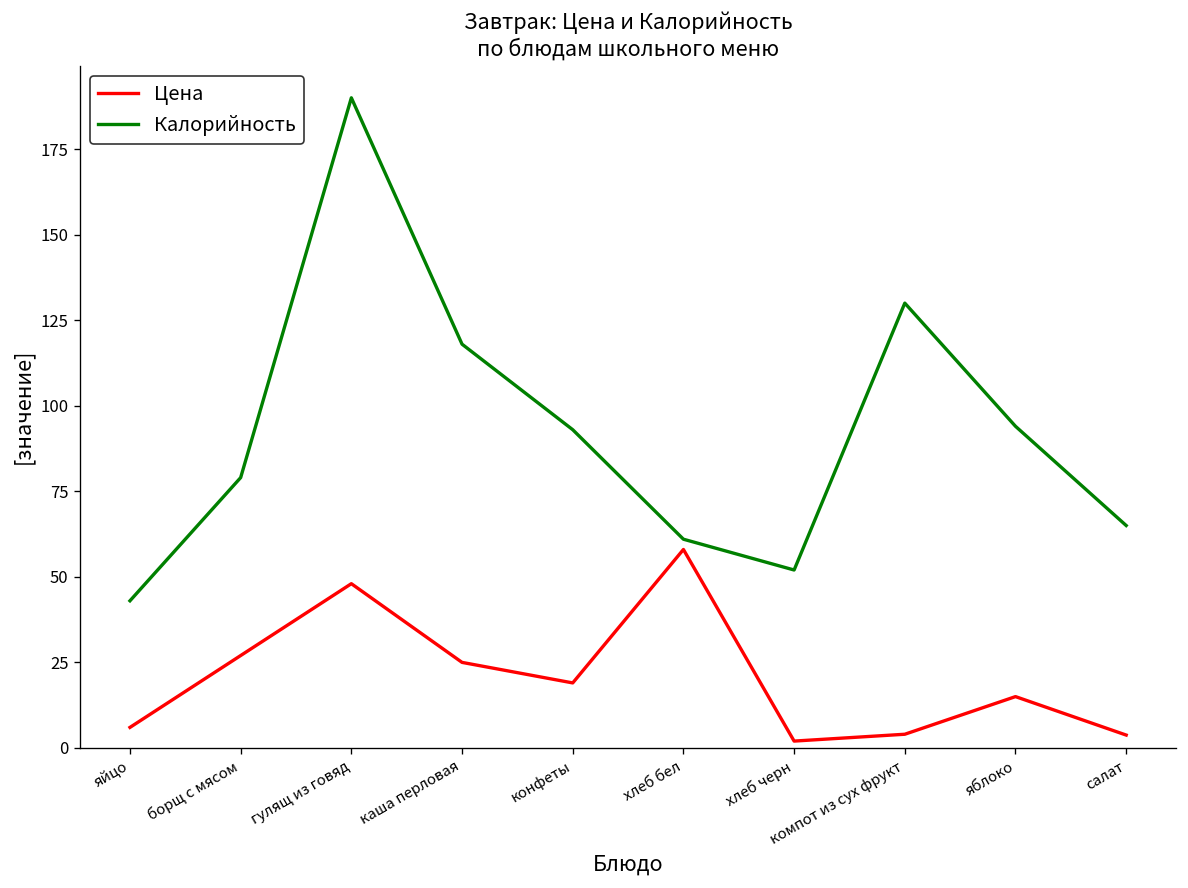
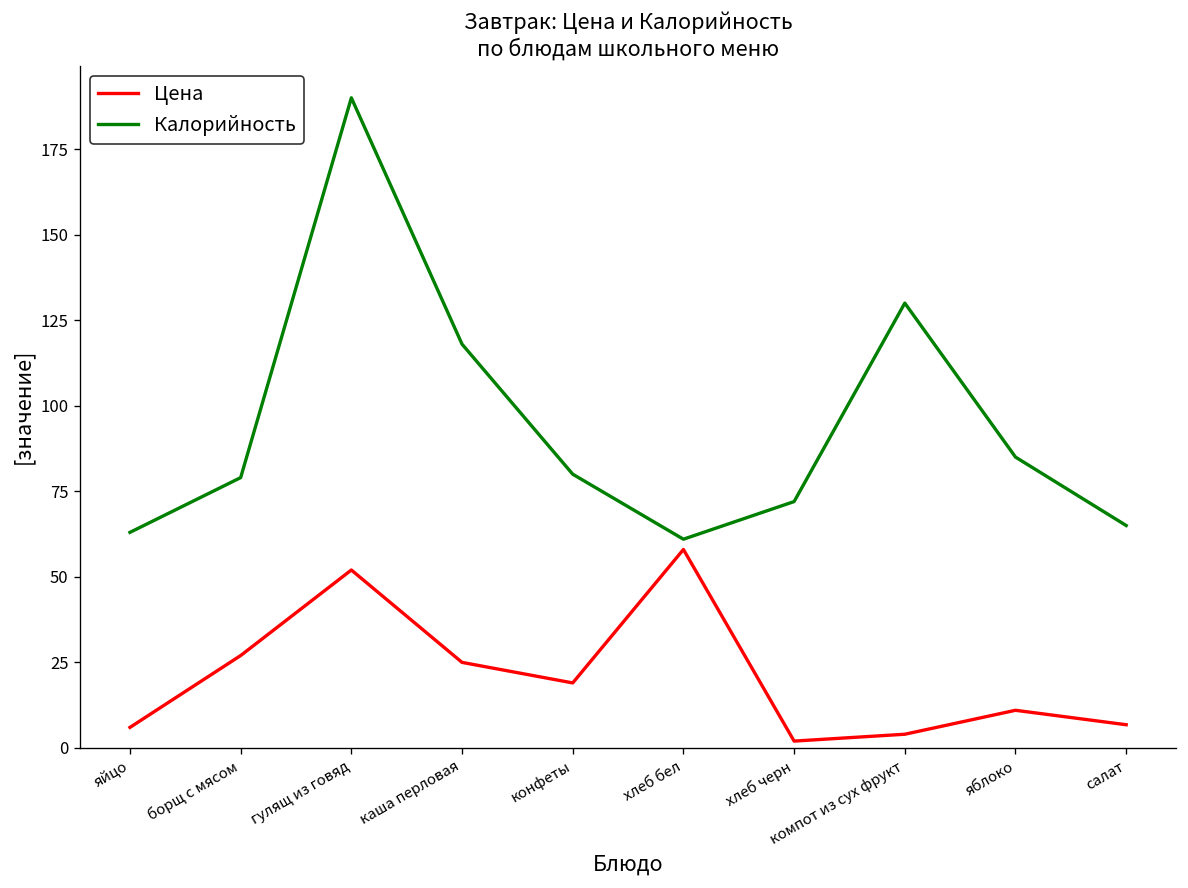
  {
    "Цена": {
      "яйцо": 6,
      "борщ с мясом": 27,
-     "гулящ из говяд": 48,
+     "гулящ из говяд": 52,
      "каша перловая": 25,
      "конфеты": 19,
      "хлеб бел": 58,
      "хлеб черн": 2,
      "компот из сух фрукт": 4,
-     "яблоко": 15,
-     "салат": 4
+     "яблоко": 11,
+     "салат": 7
    },
    "Калорийность": {
-     "яйцо": 43,
+     "яйцо": 63,
      "борщ с мясом": 79,
      "гулящ из говяд": 190,
      "каша перловая": 118,
-     "конфеты": 93,
+     "конфеты": 80,
      "хлеб бел": 61,
-     "хлеб черн": 52,
+     "хлеб черн": 72,
      "компот из сух фрукт": 130,
-     "яблоко": 94,
+     "яблоко": 85,
      "салат": 65
    }
  }
